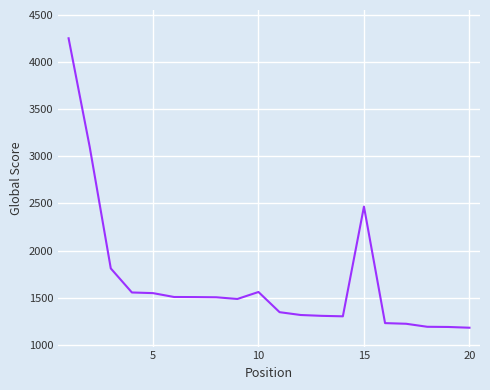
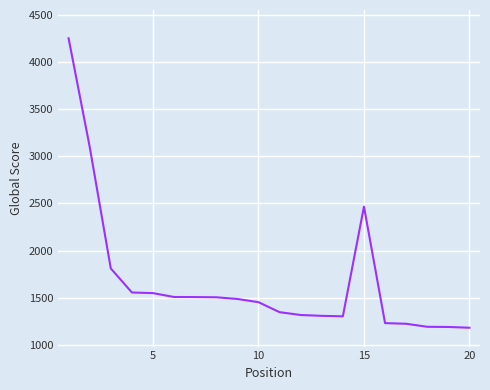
  {
    "5": 1500,
-   "10": 1600,
+   "10": 1500,
    "15": 2500,
    "20": 1200
  }
